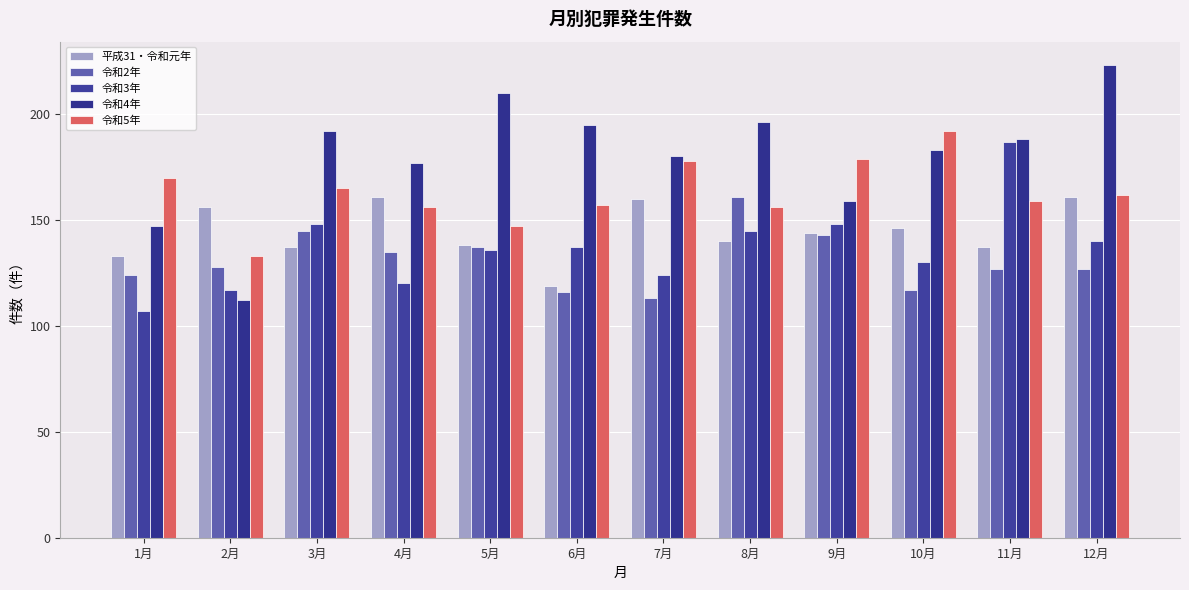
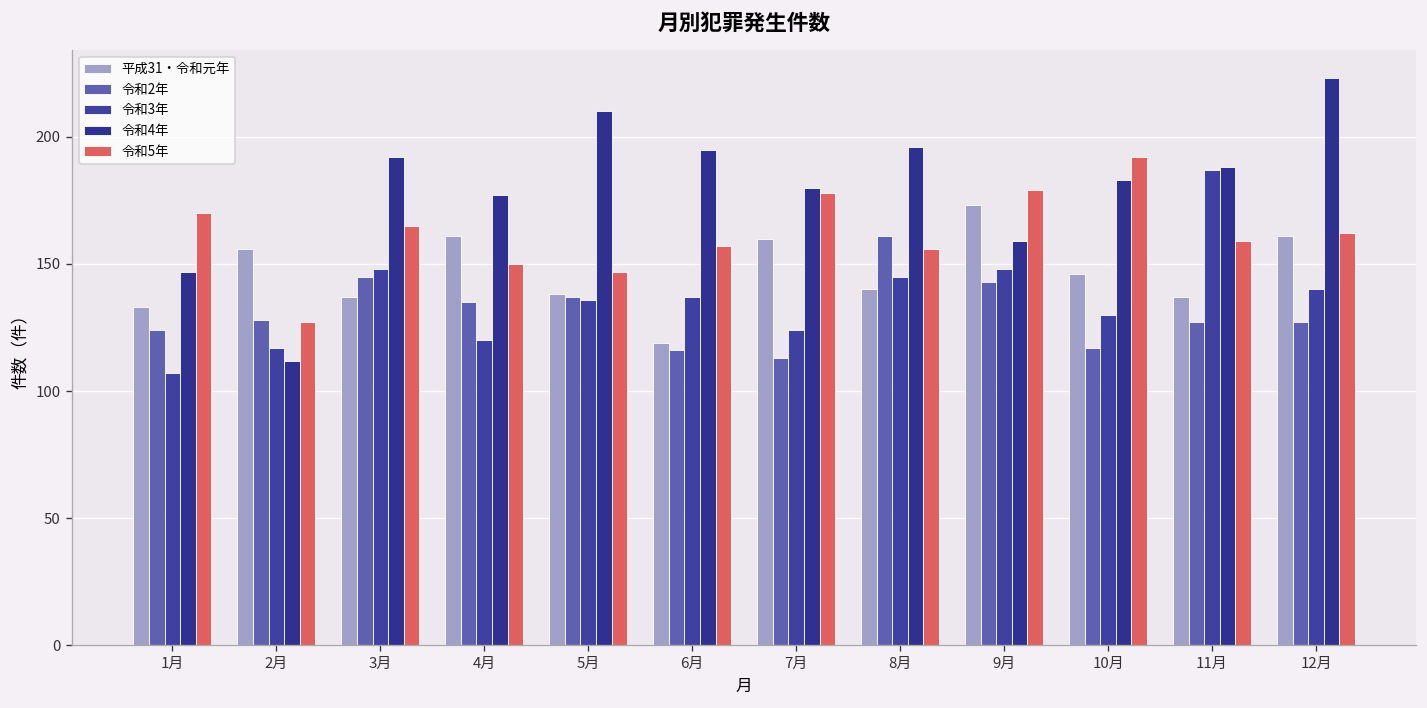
  {
    "平成31・令和元年": {
      "1月": 133,
      "2月": 156,
      "3月": 137,
      "4月": 161,
      "5月": 138,
      "6月": 119,
      "7月": 160,
      "8月": 140,
-     "9月": 144,
+     "9月": 173,
      "10月": 146,
      "11月": 137,
      "12月": 161
    },
    "令和5年": {
      "1月": 170,
-     "2月": 133,
+     "2月": 127,
      "3月": 165,
-     "4月": 156,
+     "4月": 150,
      "5月": 147,
      "6月": 157,
      "7月": 178,
      "8月": 156,
      "9月": 179,
      "10月": 192,
      "11月": 159,
      "12月": 162
    }
  }
